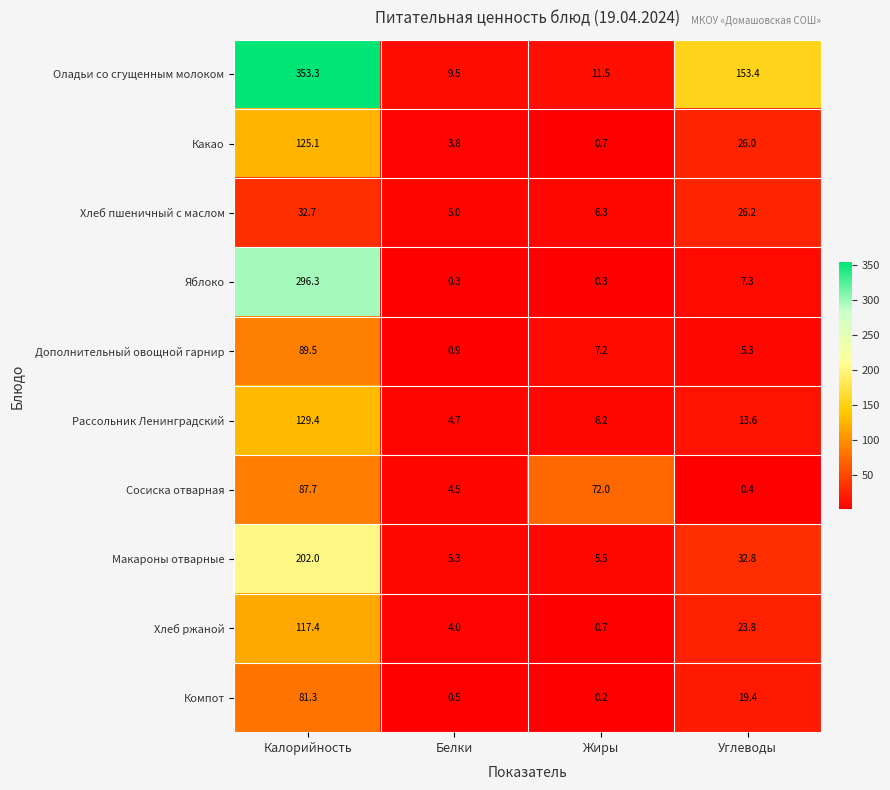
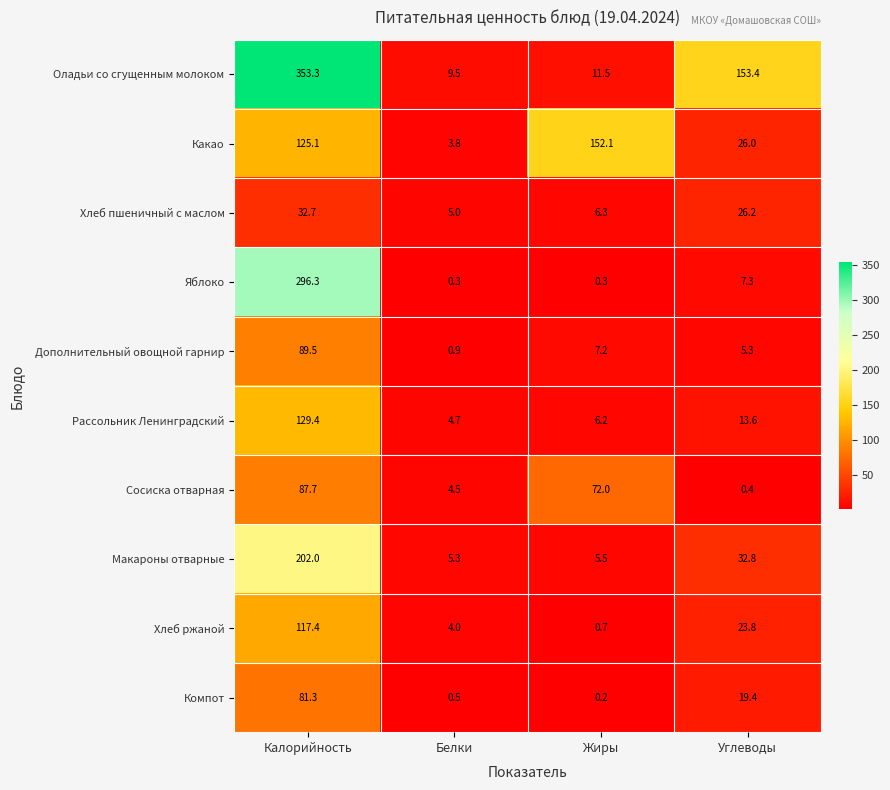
  {
    "Оладьи со сгущенным молоком": {
      "Калорийность": 353.3,
      "Белки": 9.5,
      "Жиры": 11.5,
      "Углеводы": 153.4
    },
    "Какао": {
      "Калорийность": 125.1,
      "Белки": 3.8,
-     "Жиры": 0.7,
+     "Жиры": 152.1,
      "Углеводы": 26.0
    },
    "Хлеб пшеничный с маслом": {
      "Калорийность": 32.7,
      "Белки": 5.0,
      "Жиры": 6.3,
      "Углеводы": 26.2
    },
    "Яблоко": {
      "Калорийность": 296.3,
      "Белки": 0.3,
      "Жиры": 0.3,
      "Углеводы": 7.3
    },
    "Дополнительный овощной гарнир": {
      "Калорийность": 89.5,
      "Белки": 0.9,
      "Жиры": 7.2,
      "Углеводы": 5.3
    },
    "Рассольник Ленинградский": {
      "Калорийность": 129.4,
      "Белки": 4.7,
      "Жиры": 6.2,
      "Углеводы": 13.6
    },
    "Сосиска отварная": {
      "Калорийность": 87.7,
      "Белки": 4.5,
      "Жиры": 72.0,
      "Углеводы": 0.4
    },
    "Макароны отварные": {
      "Калорийность": 202.0,
      "Белки": 5.3,
      "Жиры": 5.5,
      "Углеводы": 32.8
    },
    "Хлеб ржаной": {
      "Калорийность": 117.4,
      "Белки": 4.0,
      "Жиры": 0.7,
      "Углеводы": 23.8
    },
    "Компот": {
      "Калорийность": 81.3,
      "Белки": 0.5,
      "Жиры": 0.2,
      "Углеводы": 19.4
    }
  }
